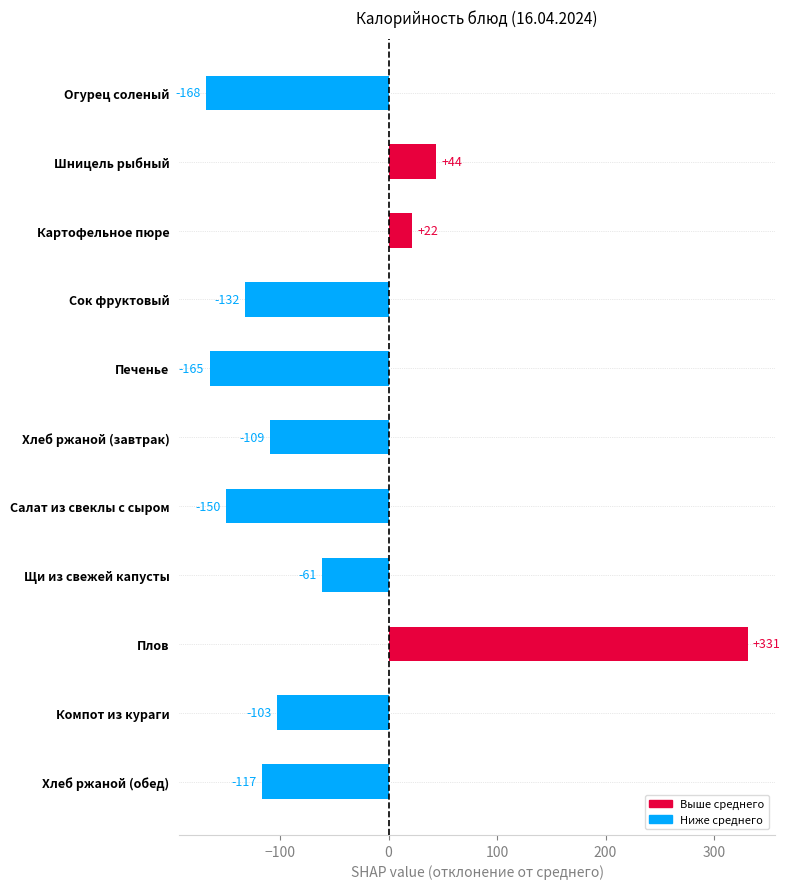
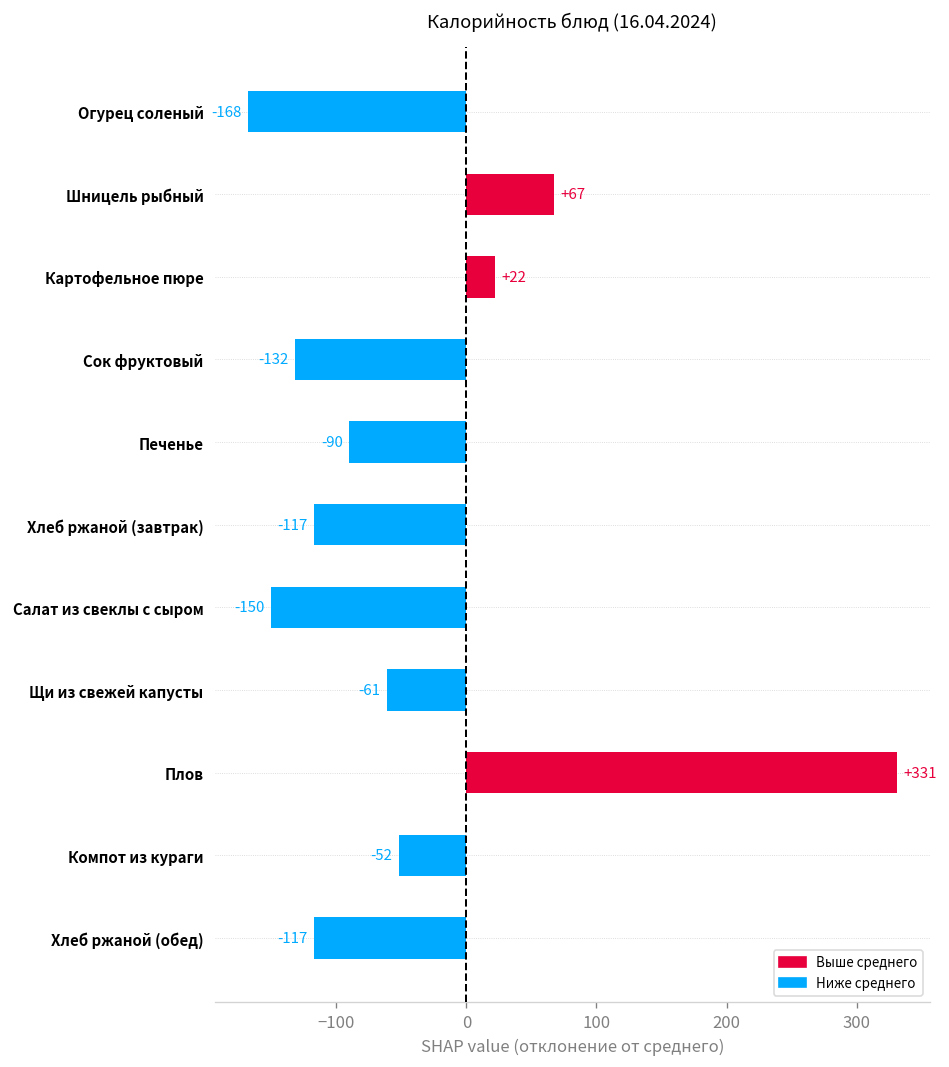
  {
    "Огурец соленый": "-168",
-   "Шницель рыбный": "+44",
+   "Шницель рыбный": "+67",
    "Картофельное пюре": "+22",
    "Сок фруктовый": "-132",
-   "Печенье": "-165",
-   "Хлеб ржаной (завтрак)": "-109",
+   "Печенье": "-90",
+   "Хлеб ржаной (завтрак)": "-117",
    "Салат из свеклы с сыром": "-150",
    "Щи из свежей капусты": "-61",
    "Плов": "+331",
-   "Компот из кураги": "-103",
+   "Компот из кураги": "-52",
    "Хлеб ржаной (обед)": "-117"
  }
